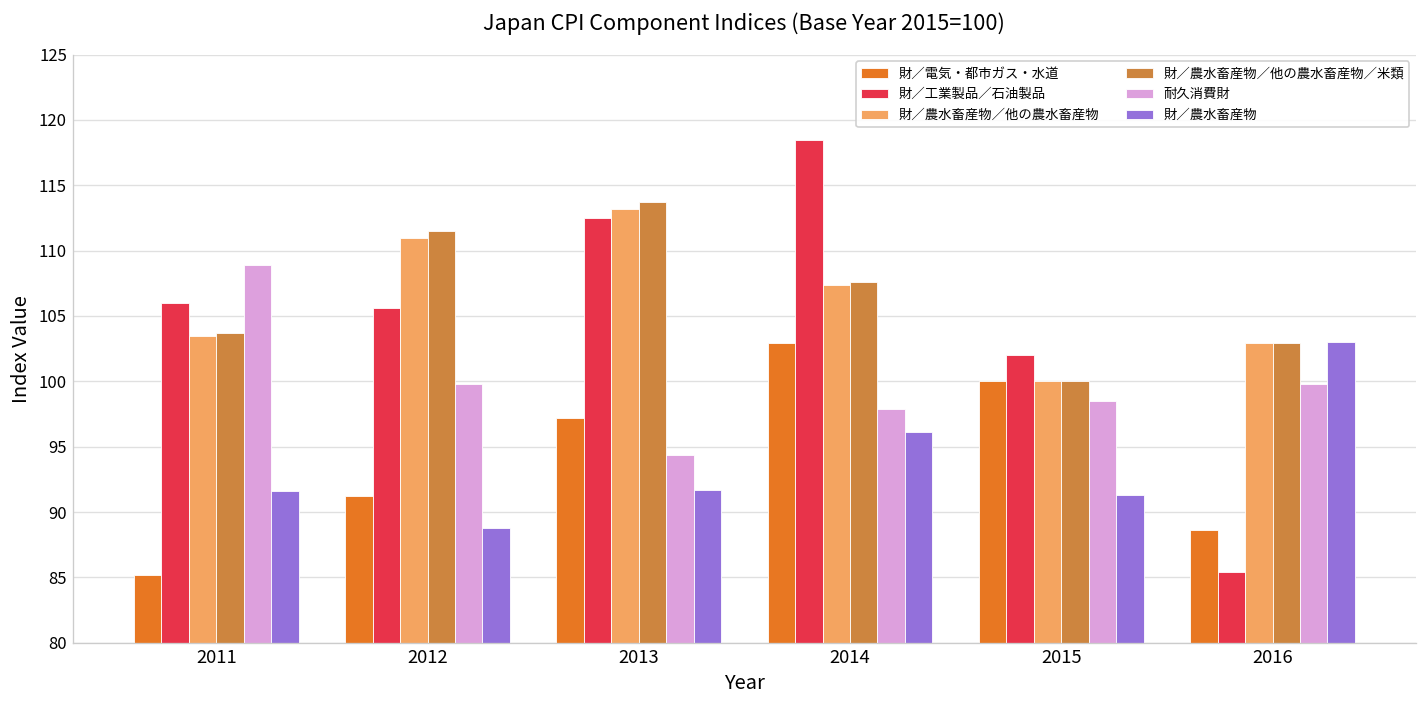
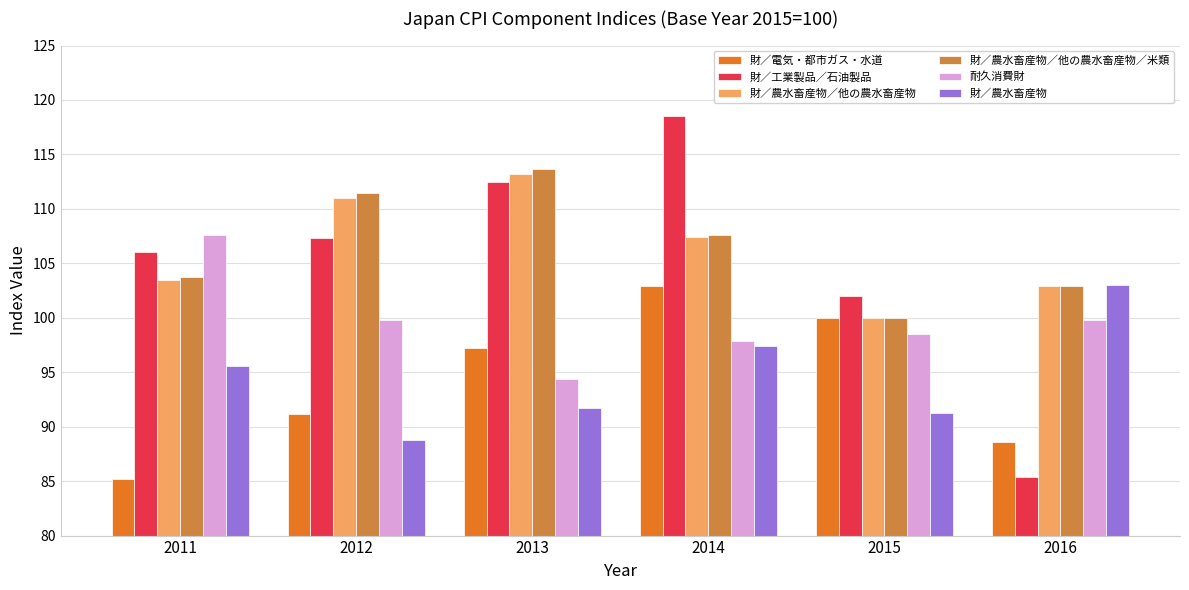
  {
    "財／工業製品／石油製品": {
      "2011": 106.0,
-     "2012": 105.6,
+     "2012": 107.3,
      "2013": 112.5,
      "2014": 118.5,
      "2015": 102.0,
      "2016": 85.4
    },
    "耐久消費財": {
-     "2011": 108.9,
+     "2011": 107.6,
      "2012": 99.8,
      "2013": 94.4,
      "2014": 97.9,
      "2015": 98.5,
      "2016": 99.8
    },
    "財／農水畜産物": {
-     "2011": 91.6,
+     "2011": 95.6,
      "2012": 88.8,
      "2013": 91.7,
-     "2014": 96.1,
+     "2014": 97.4,
      "2015": 91.3,
      "2016": 103.0
    }
  }
